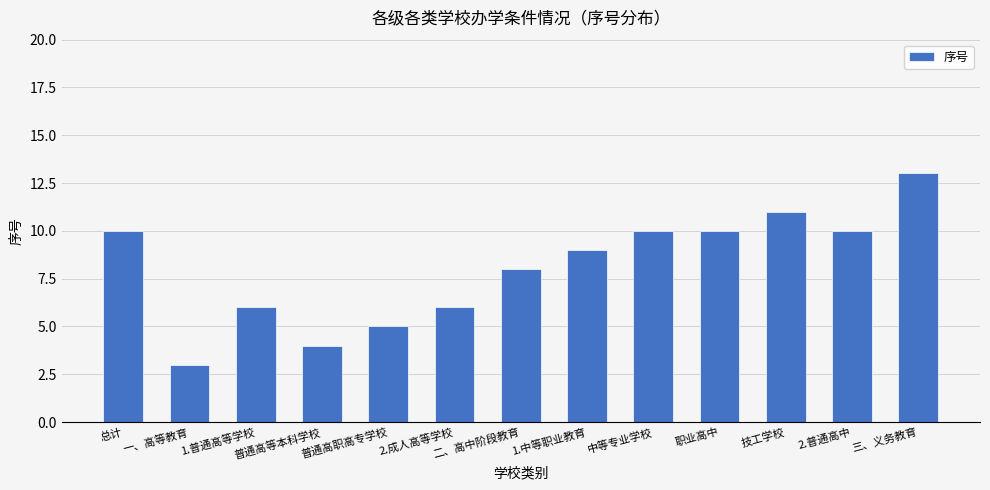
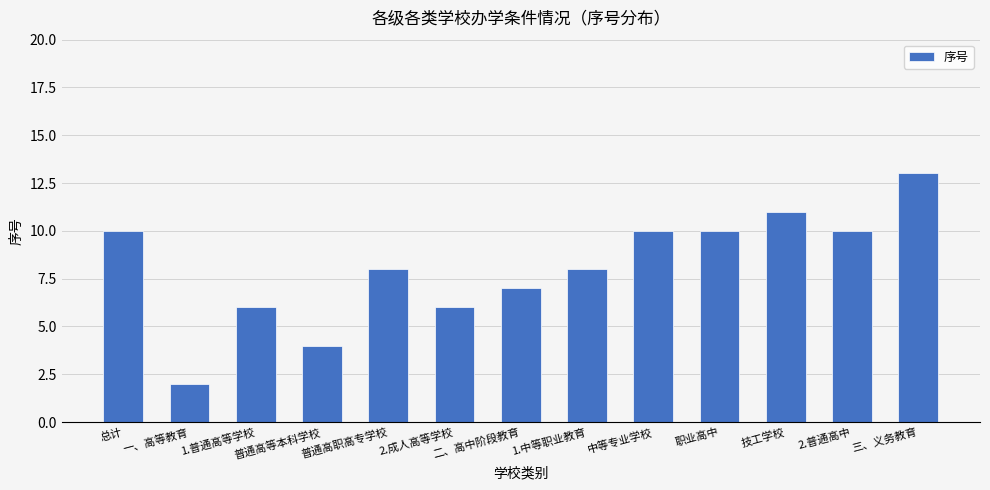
  {
    "总计": 10,
-   "一、高等教育": 3,
+   "一、高等教育": 2,
    "1.普通高等学校": 6,
    "普通高等本科学校": 4,
-   "普通高职高专学校": 5,
+   "普通高职高专学校": 8,
    "2.成人高等学校": 6,
-   "二、高中阶段教育": 8,
-   "1.中等职业教育": 9,
+   "二、高中阶段教育": 7,
+   "1.中等职业教育": 8,
    "中等专业学校": 10,
    "职业高中": 10,
    "技工学校": 11,
    "2.普通高中": 10,
    "三、义务教育": 13
  }
